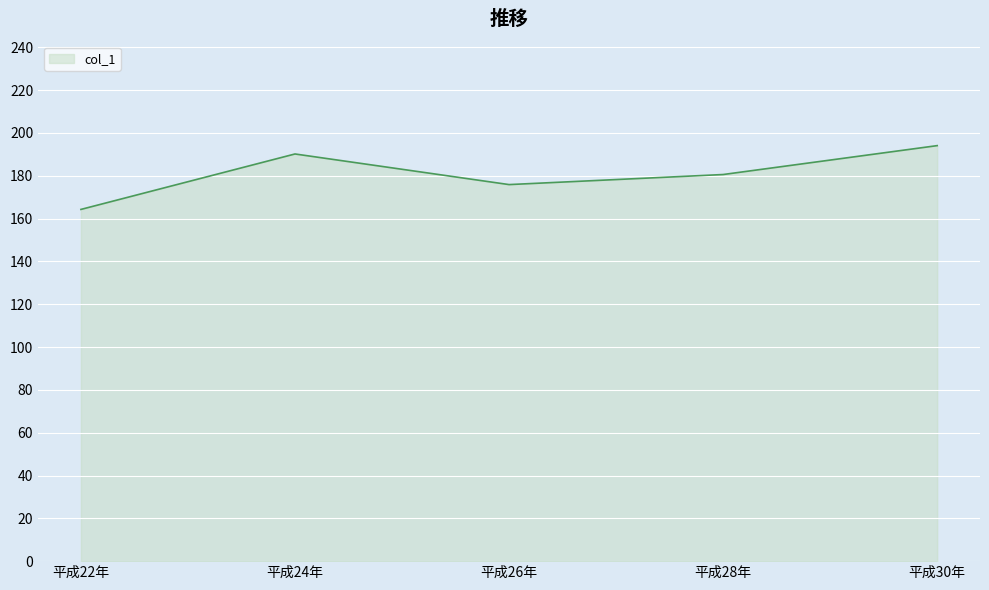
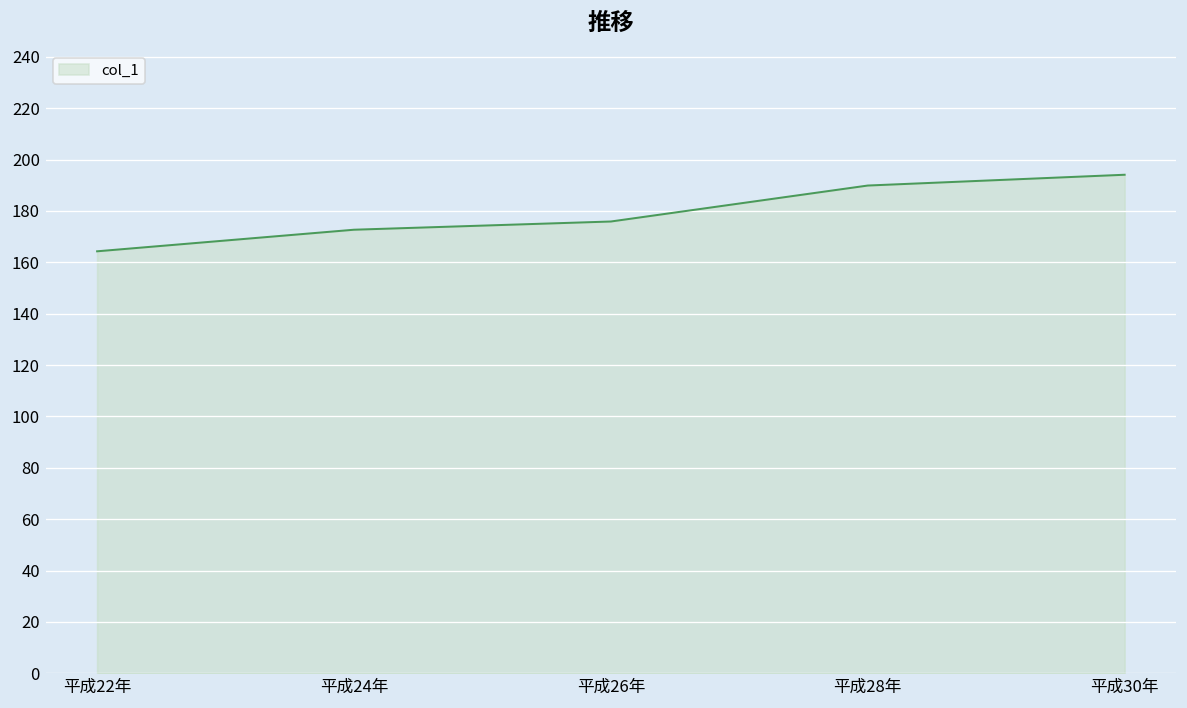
  {
    "平成22年": 164,
-   "平成24年": 190,
+   "平成24年": 173,
    "平成26年": 176,
-   "平成28年": 181,
+   "平成28年": 190,
    "平成30年": 194
  }
